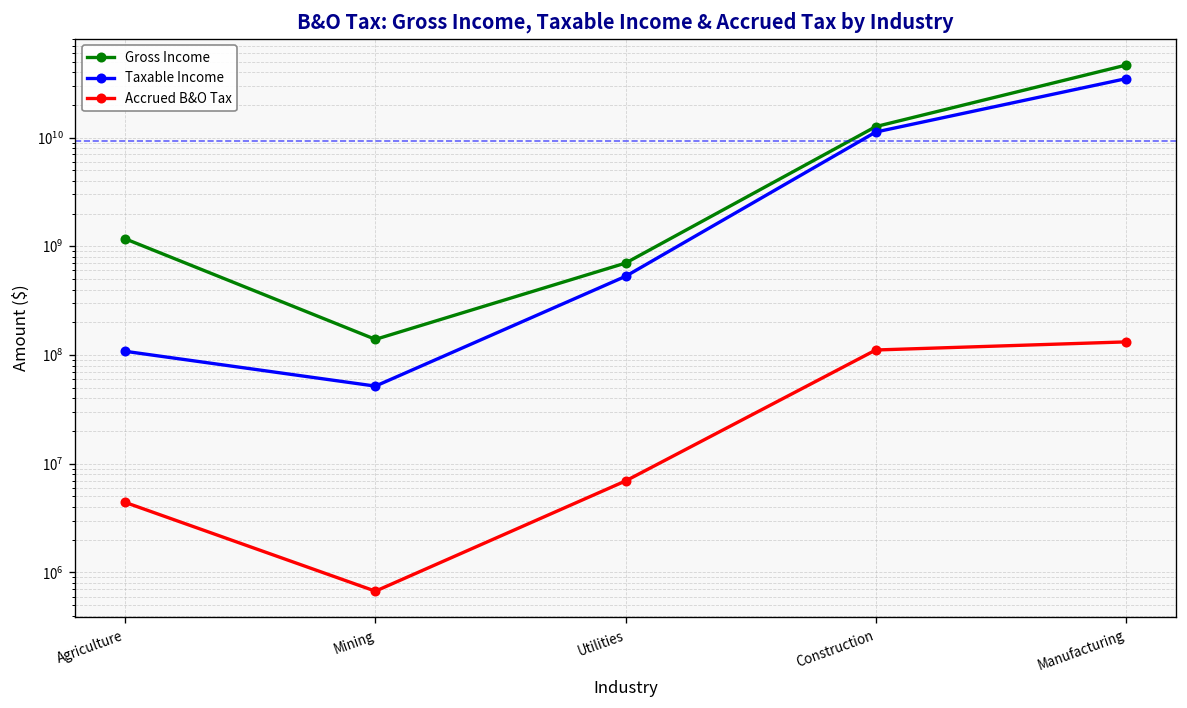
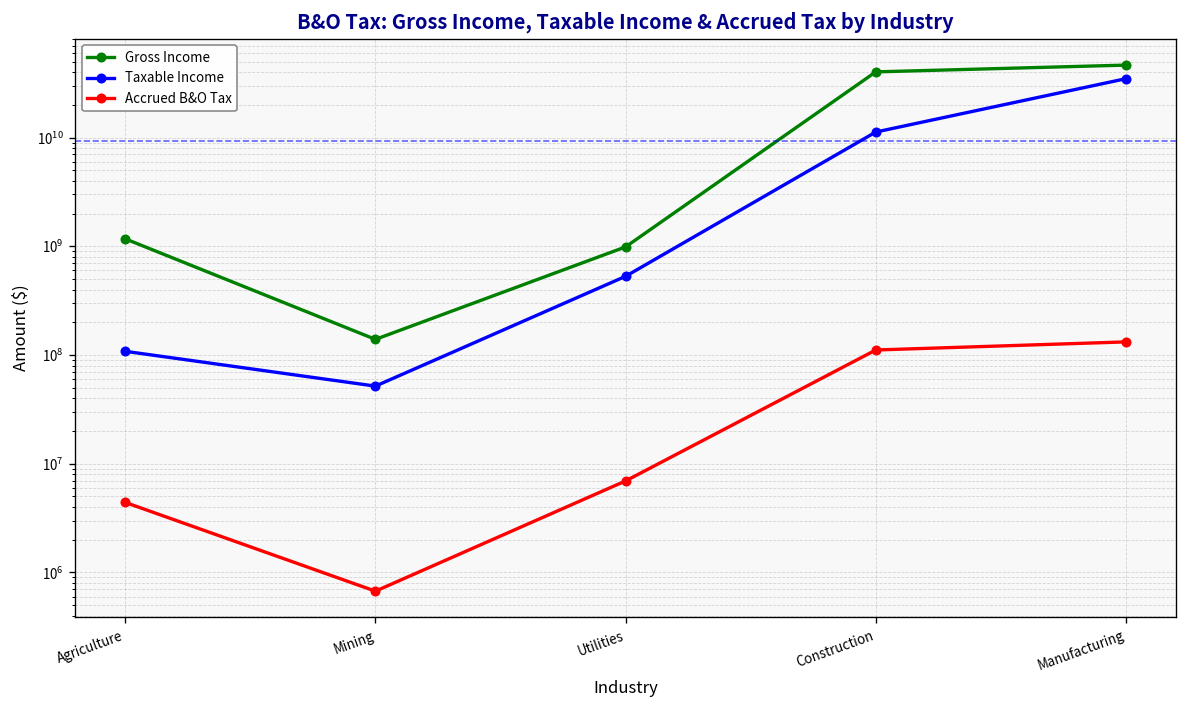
  {
    "Gross Income": {
      "Agriculture": 1200000000,
      "Mining": 140000000,
-     "Utilities": 700000000,
-     "Construction": 13000000000,
+     "Utilities": 1000000000,
+     "Construction": 40000000000,
      "Manufacturing": 50000000000
    },
    "Taxable Income": {
      "Agriculture": 110000000,
      "Mining": 50000000,
      "Utilities": 500000000,
      "Construction": 11000000000,
      "Manufacturing": 35000000000
    },
    "Accrued B&O Tax": {
      "Agriculture": 4000000,
      "Mining": 700000,
      "Utilities": 7000000,
      "Construction": 110000000,
      "Manufacturing": 130000000
    }
  }
